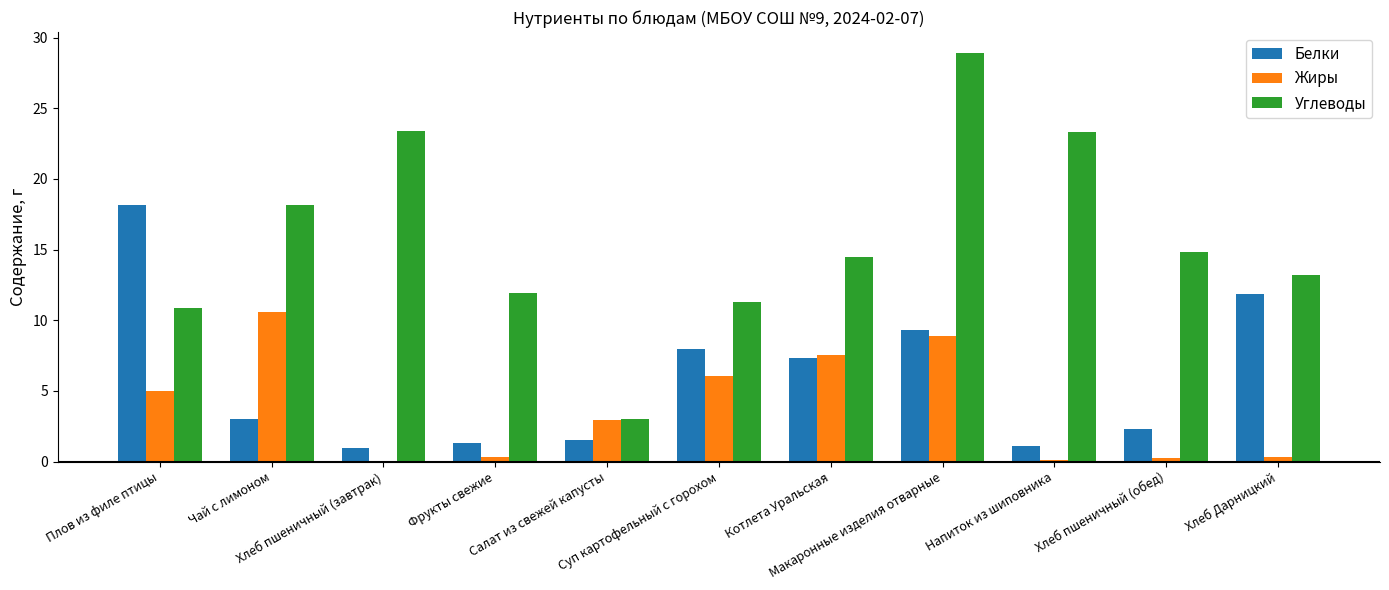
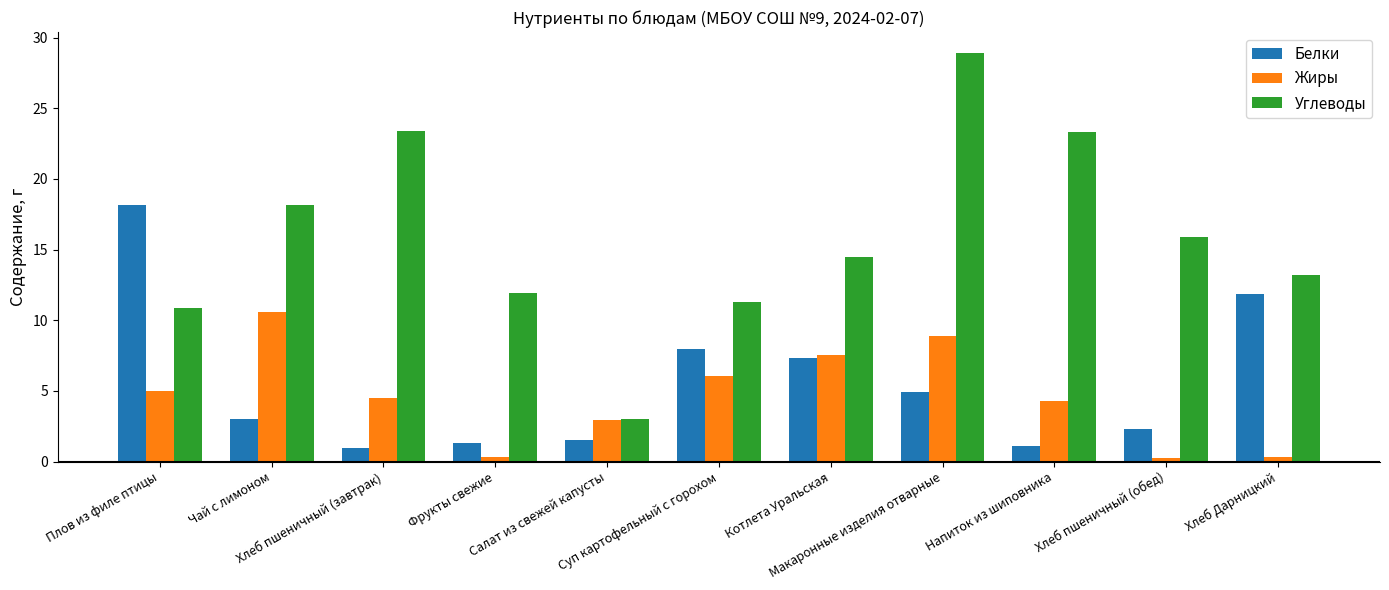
  {
    "Белки": {
      "Плов из филе птицы": 18.1,
      "Чай с лимоном": 3.0,
      "Хлеб пшеничный (завтрак)": 1.0,
      "Фрукты свежие": 1.3,
      "Салат из свежей капусты": 1.5,
      "Суп картофельный с горохом": 8.0,
      "Котлета Уральская": 7.3,
-     "Макаронные изделия отварные": 9.3,
+     "Макаронные изделия отварные": 4.9,
      "Напиток из шиповника": 1.1,
      "Хлеб пшеничный (обед)": 2.3,
      "Хлеб Дарницкий": 11.9
    },
    "Жиры": {
      "Плов из филе птицы": 5.0,
      "Чай с лимоном": 10.6,
-     "Хлеб пшеничный (завтрак)": 0.0,
+     "Хлеб пшеничный (завтрак)": 4.5,
      "Фрукты свежие": 0.3,
      "Салат из свежей капусты": 2.9,
      "Суп картофельный с горохом": 6.0,
      "Котлета Уральская": 7.6,
      "Макаронные изделия отварные": 8.9,
-     "Напиток из шиповника": 0.1,
+     "Напиток из шиповника": 4.3,
      "Хлеб пшеничный (обед)": 0.2,
      "Хлеб Дарницкий": 0.3
    },
    "Углеводы": {
      "Плов из филе птицы": 10.9,
      "Чай с лимоном": 18.1,
      "Хлеб пшеничный (завтрак)": 23.4,
      "Фрукты свежие": 11.9,
      "Салат из свежей капусты": 3.0,
      "Суп картофельный с горохом": 11.3,
      "Котлета Уральская": 14.5,
      "Макаронные изделия отварные": 28.9,
      "Напиток из шиповника": 23.3,
-     "Хлеб пшеничный (обед)": 14.8,
+     "Хлеб пшеничный (обед)": 15.9,
      "Хлеб Дарницкий": 13.2
    }
  }
